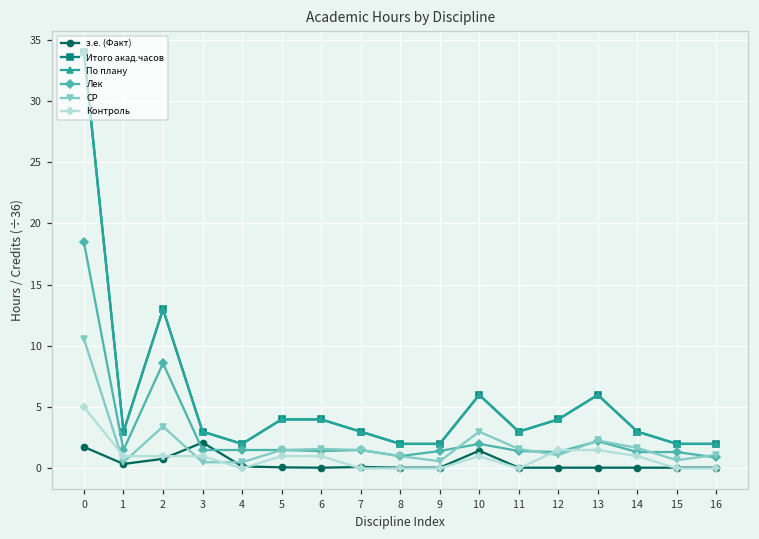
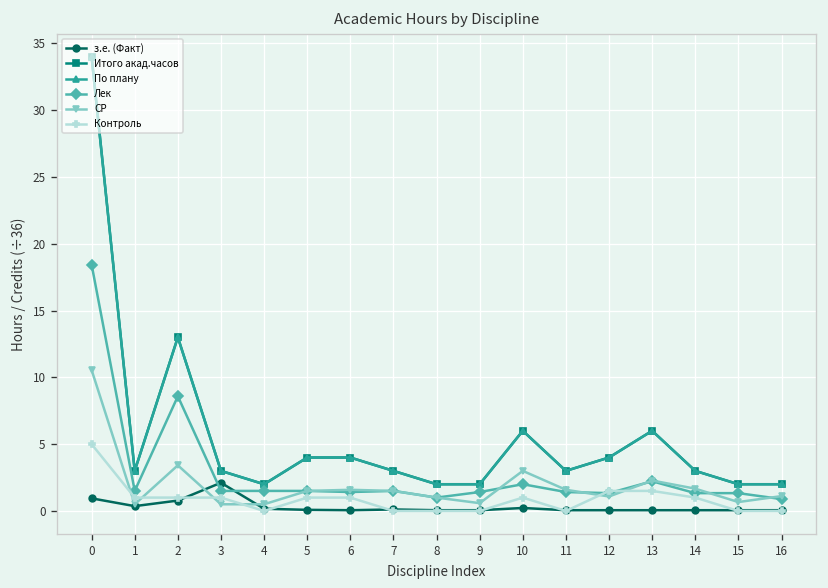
  {
    "з.е. (Факт)": {
-     "0": 1.8,
+     "0": 0.9,
      "3": 2.1,
      "5": 0.1,
      "6": 0.1,
-     "10": 1.4,
+     "10": 0.2,
      "12": 0.1,
      "13": 0.1,
      "14": 0.1
    }
  }
